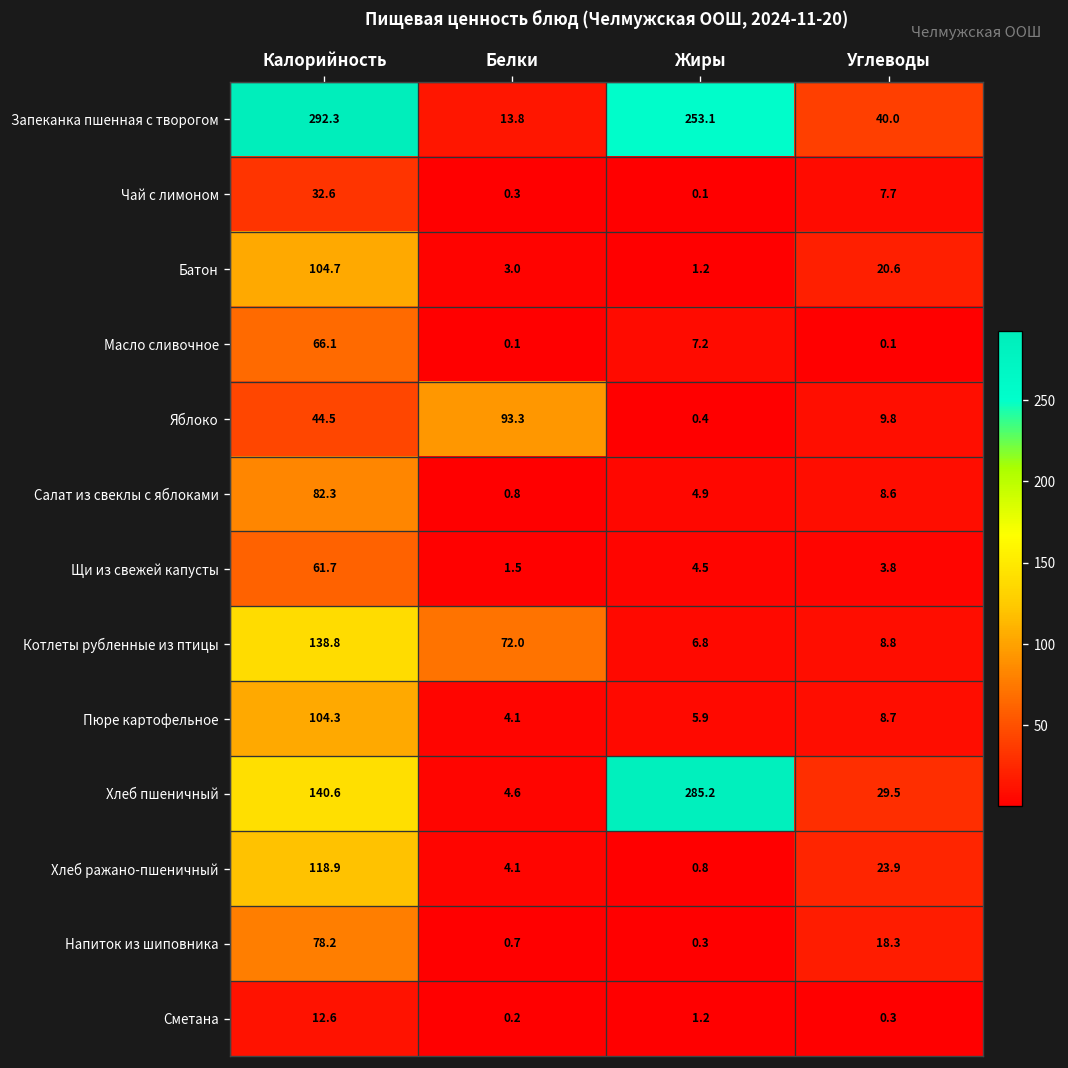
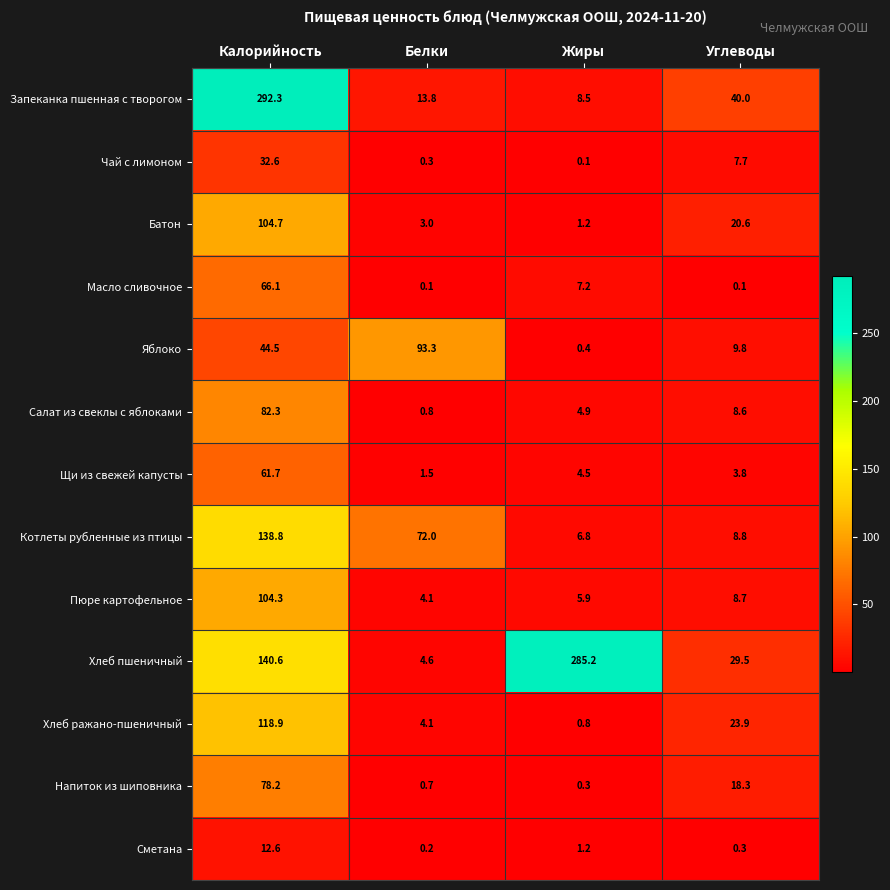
  {
    "Запеканка пшенная с творогом": {
      "Калорийность": 292.3,
      "Белки": 13.8,
-     "Жиры": 253.1,
+     "Жиры": 8.5,
      "Углеводы": 40.0
    },
    "Чай с лимоном": {
      "Калорийность": 32.6,
      "Белки": 0.3,
      "Жиры": 0.1,
      "Углеводы": 7.7
    },
    "Батон": {
      "Калорийность": 104.7,
      "Белки": 3.0,
      "Жиры": 1.2,
      "Углеводы": 20.6
    },
    "Масло сливочное": {
      "Калорийность": 66.1,
      "Белки": 0.1,
      "Жиры": 7.2,
      "Углеводы": 0.1
    },
    "Яблоко": {
      "Калорийность": 44.5,
      "Белки": 93.3,
      "Жиры": 0.4,
      "Углеводы": 9.8
    },
    "Салат из свеклы с яблоками": {
      "Калорийность": 82.3,
      "Белки": 0.8,
      "Жиры": 4.9,
      "Углеводы": 8.6
    },
    "Щи из свежей капусты": {
      "Калорийность": 61.7,
      "Белки": 1.5,
      "Жиры": 4.5,
      "Углеводы": 3.8
    },
    "Котлеты рубленные из птицы": {
      "Калорийность": 138.8,
      "Белки": 72.0,
      "Жиры": 6.8,
      "Углеводы": 8.8
    },
    "Пюре картофельное": {
      "Калорийность": 104.3,
      "Белки": 4.1,
      "Жиры": 5.9,
      "Углеводы": 8.7
    },
    "Хлеб пшеничный": {
      "Калорийность": 140.6,
      "Белки": 4.6,
      "Жиры": 285.2,
      "Углеводы": 29.5
    },
    "Хлеб ражано-пшеничный": {
      "Калорийность": 118.9,
      "Белки": 4.1,
      "Жиры": 0.8,
      "Углеводы": 23.9
    },
    "Напиток из шиповника": {
      "Калорийность": 78.2,
      "Белки": 0.7,
      "Жиры": 0.3,
      "Углеводы": 18.3
    },
    "Сметана": {
      "Калорийность": 12.6,
      "Белки": 0.2,
      "Жиры": 1.2,
      "Углеводы": 0.3
    }
  }
